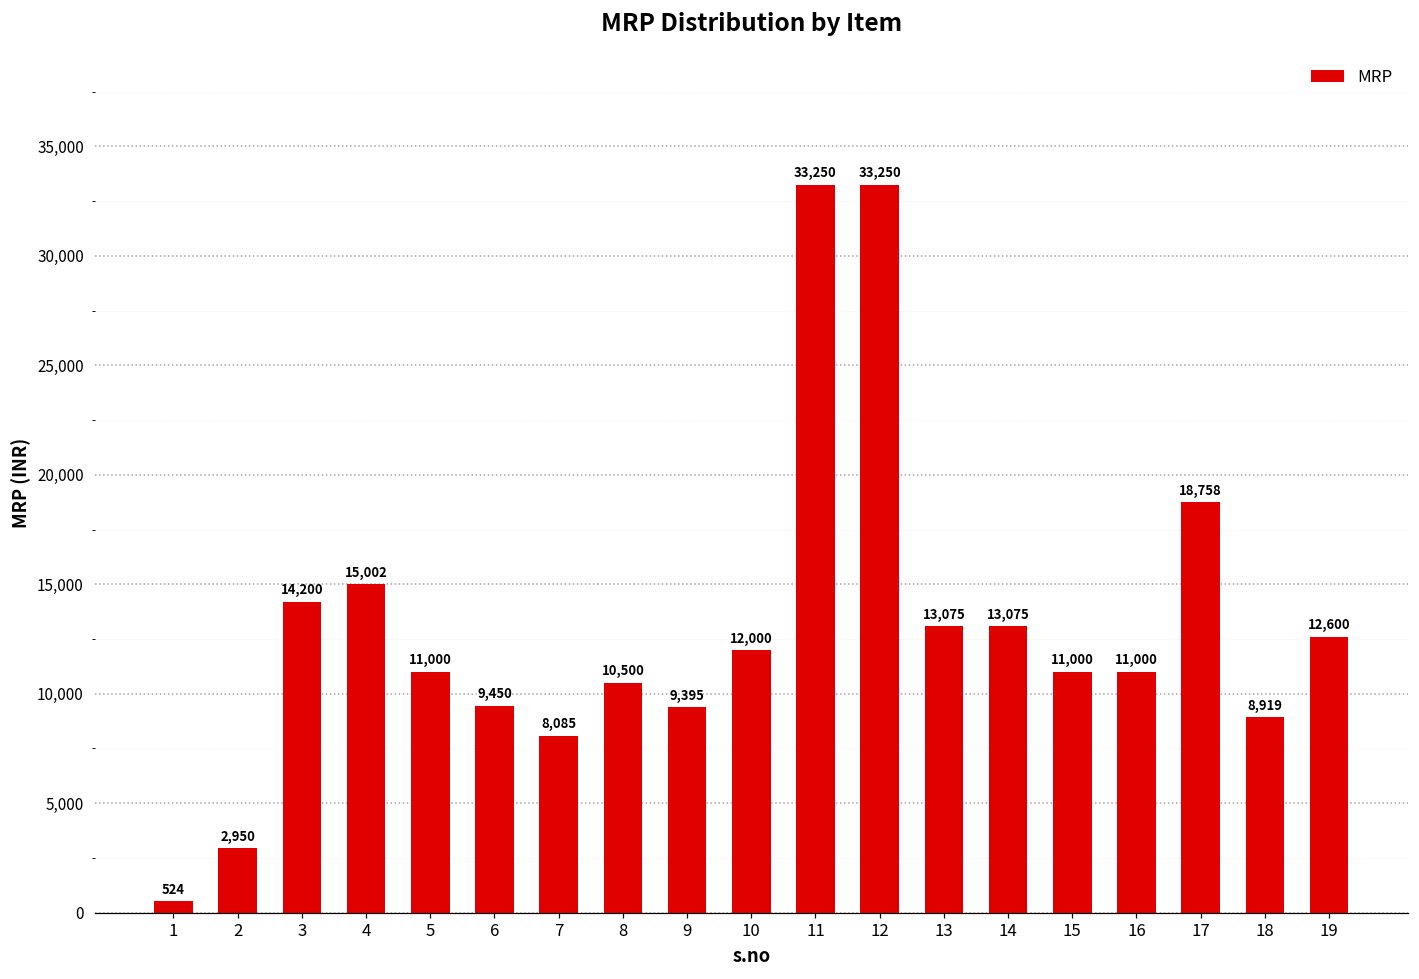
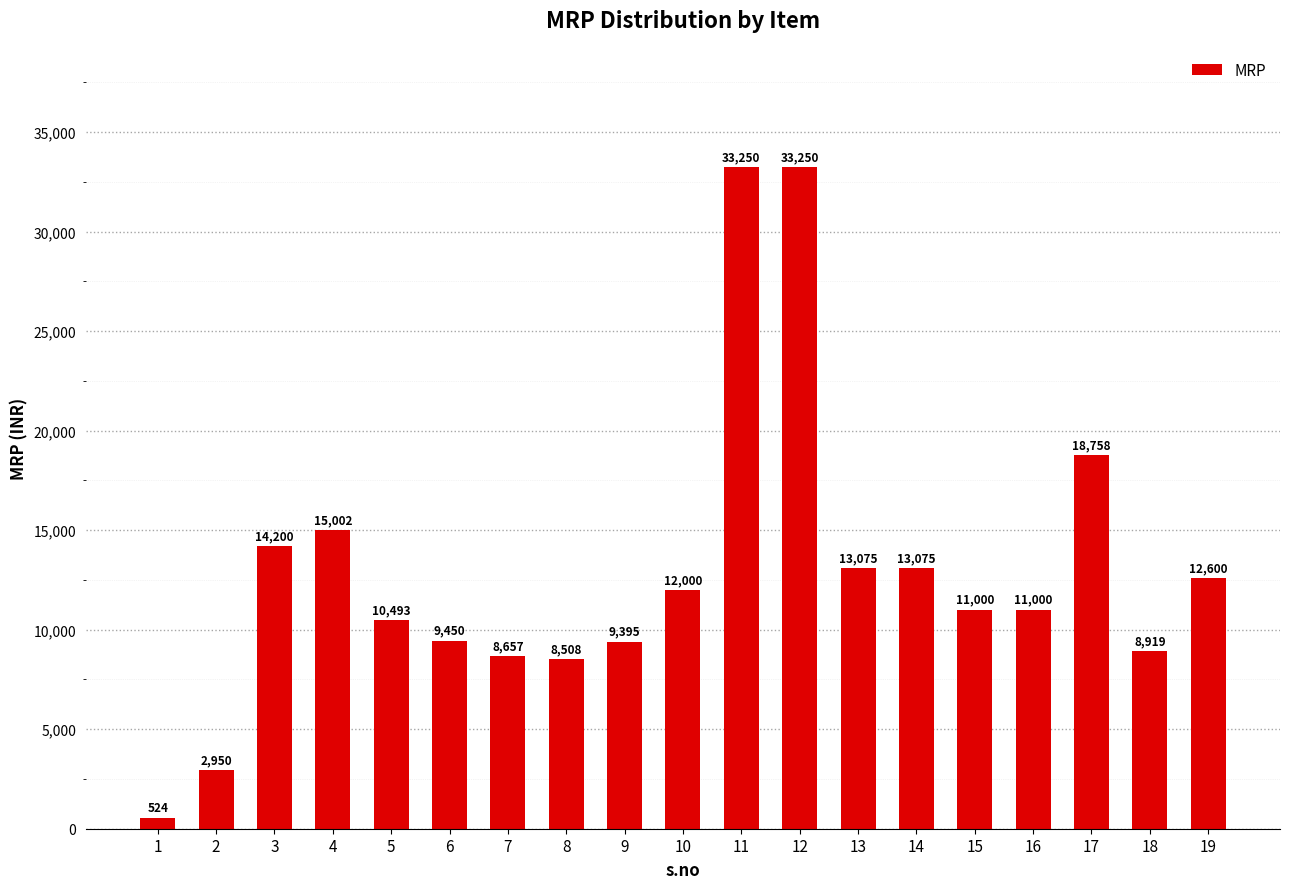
  {
    "1": "524",
    "2": "2,950",
    "3": "14,200",
    "4": "15,002",
-   "5": "11,000",
+   "5": "10,493",
    "6": "9,450",
-   "7": "8,085",
-   "8": "10,500",
+   "7": "8,657",
+   "8": "8,508",
    "9": "9,395",
    "10": "12,000",
    "11": "33,250",
    "12": "33,250",
    "13": "13,075",
    "14": "13,075",
    "15": "11,000",
    "16": "11,000",
    "17": "18,758",
    "18": "8,919",
    "19": "12,600"
  }
